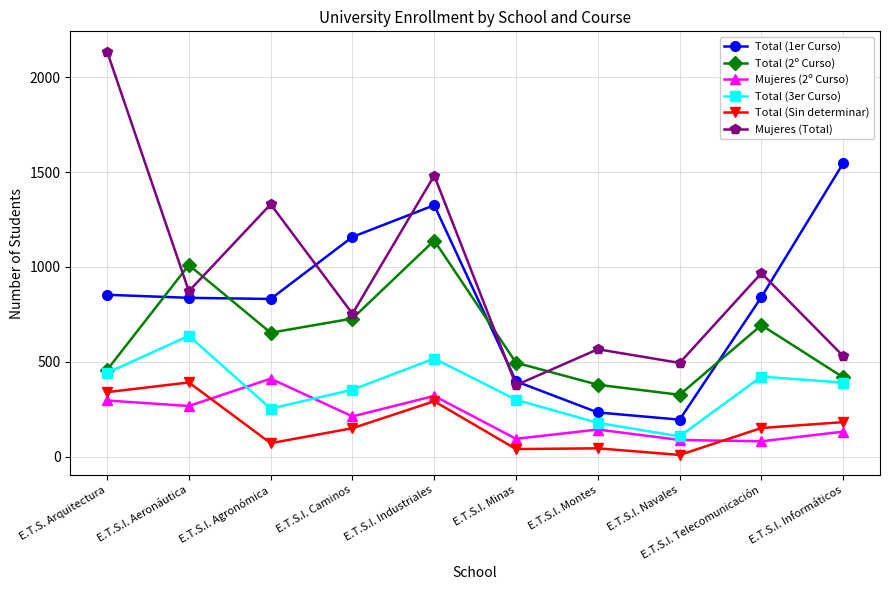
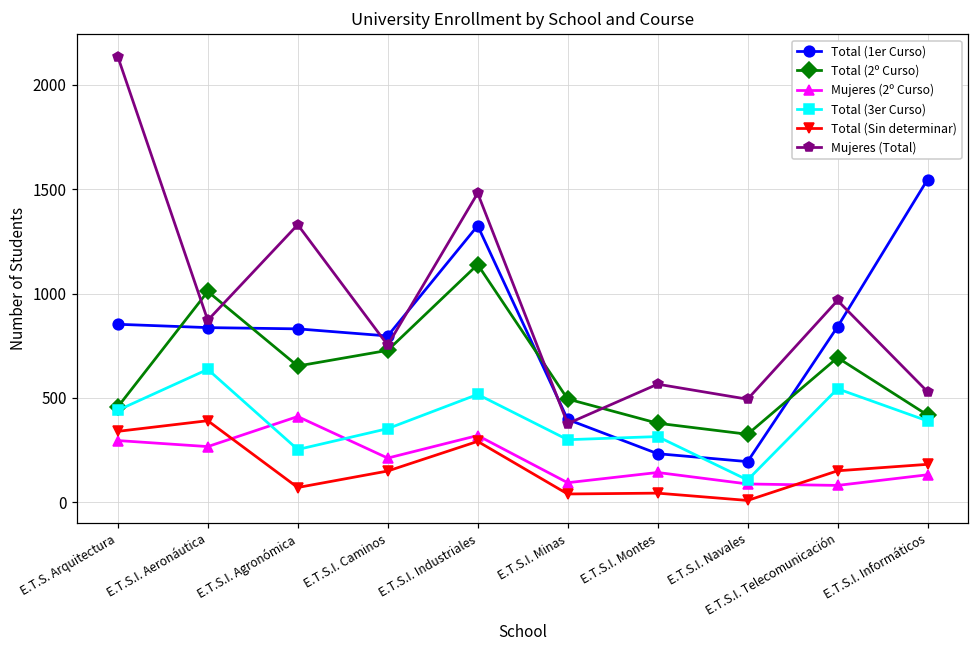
  {
    "Total (1er Curso)": {
      "E.T.S. Arquitectura": 850,
      "E.T.S.I. Aeronáutica": 840,
      "E.T.S.I. Agronómica": 830,
-     "E.T.S.I. Caminos": 1160,
+     "E.T.S.I. Caminos": 800,
      "E.T.S.I. Industriales": 1330,
      "E.T.S.I. Minas": 400,
      "E.T.S.I. Montes": 230,
      "E.T.S.I. Navales": 200,
      "E.T.S.I. Telecomunicación": 840,
      "E.T.S.I. Informáticos": 1550
    },
    "Total (2º Curso)": {
      "E.T.S. Arquitectura": 460,
      "E.T.S.I. Aeronáutica": 1010,
      "E.T.S.I. Agronómica": 650,
      "E.T.S.I. Caminos": 730,
      "E.T.S.I. Industriales": 1140,
      "E.T.S.I. Minas": 500,
      "E.T.S.I. Montes": 380,
      "E.T.S.I. Navales": 330,
      "E.T.S.I. Telecomunicación": 690,
      "E.T.S.I. Informáticos": 420
    },
    "Mujeres (2º Curso)": {
      "E.T.S. Arquitectura": 300,
      "E.T.S.I. Aeronáutica": 270,
      "E.T.S.I. Agronómica": 410,
      "E.T.S.I. Caminos": 210,
      "E.T.S.I. Industriales": 320,
      "E.T.S.I. Minas": 90,
      "E.T.S.I. Montes": 140,
      "E.T.S.I. Navales": 90,
      "E.T.S.I. Telecomunicación": 80,
      "E.T.S.I. Informáticos": 130
    },
    "Total (3er Curso)": {
      "E.T.S. Arquitectura": 440,
      "E.T.S.I. Aeronáutica": 640,
      "E.T.S.I. Agronómica": 250,
      "E.T.S.I. Caminos": 350,
      "E.T.S.I. Industriales": 520,
      "E.T.S.I. Minas": 300,
-     "E.T.S.I. Montes": 180,
+     "E.T.S.I. Montes": 320,
      "E.T.S.I. Navales": 110,
-     "E.T.S.I. Telecomunicación": 420,
+     "E.T.S.I. Telecomunicación": 540,
      "E.T.S.I. Informáticos": 390
    },
    "Total (Sin determinar)": {
      "E.T.S. Arquitectura": 340,
      "E.T.S.I. Aeronáutica": 390,
      "E.T.S.I. Agronómica": 70,
      "E.T.S.I. Caminos": 150,
      "E.T.S.I. Industriales": 290,
      "E.T.S.I. Minas": 40,
      "E.T.S.I. Montes": 40,
      "E.T.S.I. Navales": 10,
      "E.T.S.I. Telecomunicación": 150,
      "E.T.S.I. Informáticos": 180
    },
    "Mujeres (Total)": {
      "E.T.S. Arquitectura": 2140,
      "E.T.S.I. Aeronáutica": 870,
      "E.T.S.I. Agronómica": 1330,
      "E.T.S.I. Caminos": 750,
      "E.T.S.I. Industriales": 1480,
      "E.T.S.I. Minas": 380,
      "E.T.S.I. Montes": 570,
      "E.T.S.I. Navales": 490,
      "E.T.S.I. Telecomunicación": 970,
      "E.T.S.I. Informáticos": 530
    }
  }
